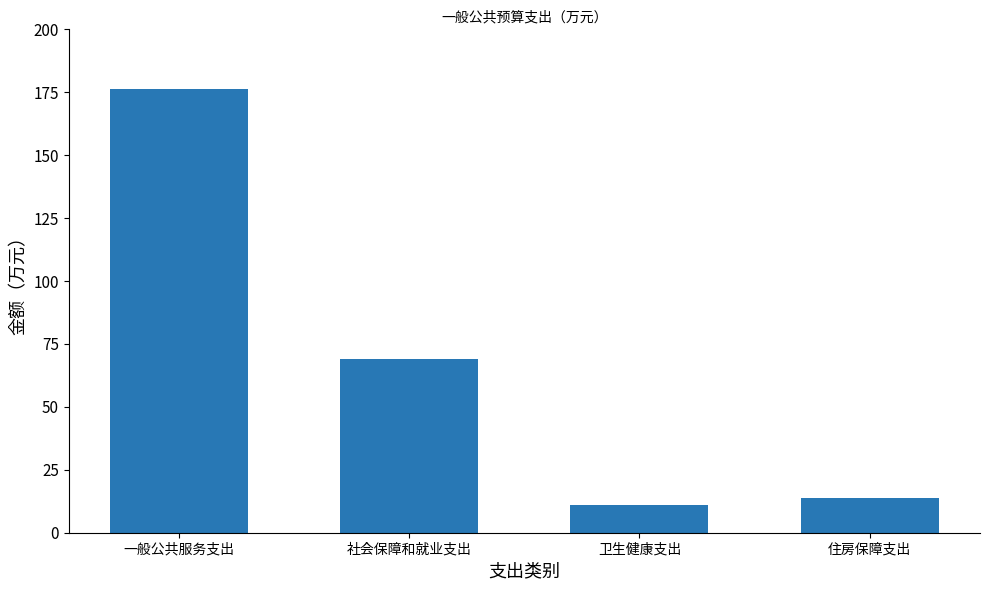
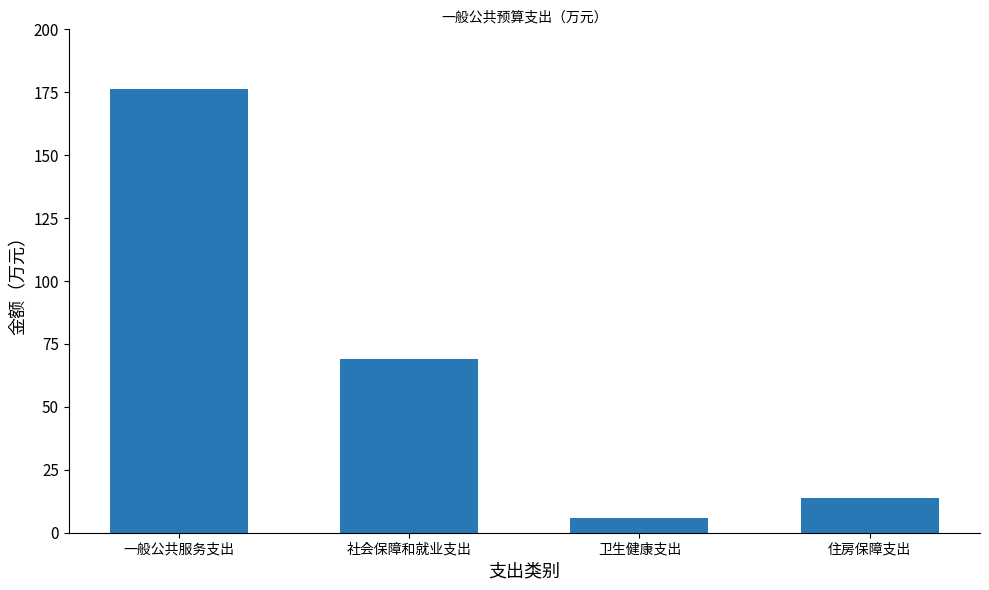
  {
    "一般公共服务支出": 176,
    "社会保障和就业支出": 69,
-   "卫生健康支出": 11,
+   "卫生健康支出": 6,
    "住房保障支出": 14
  }
